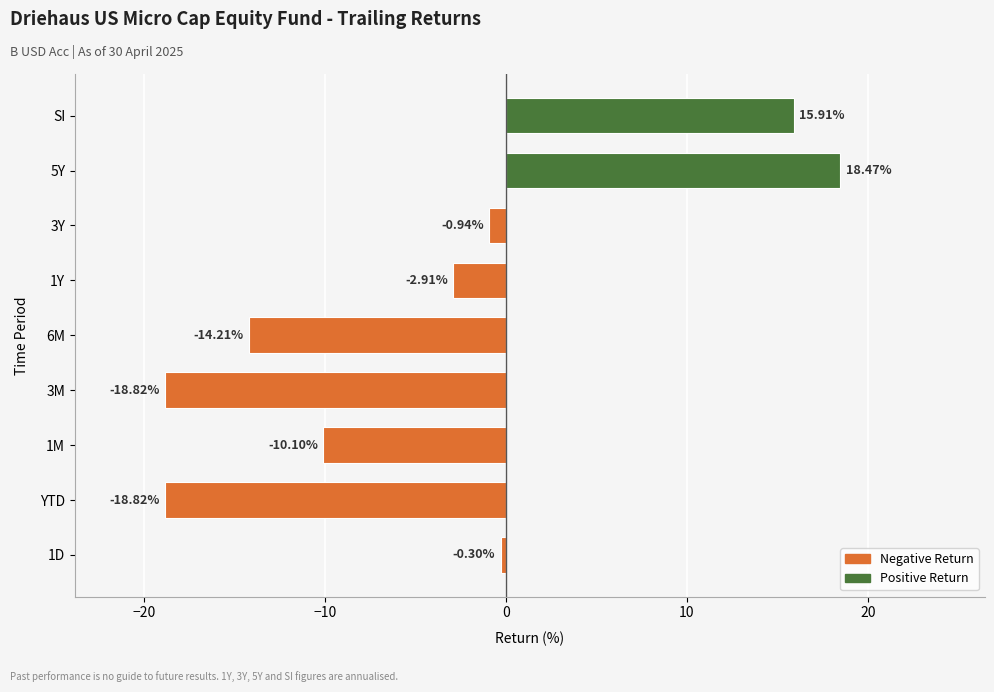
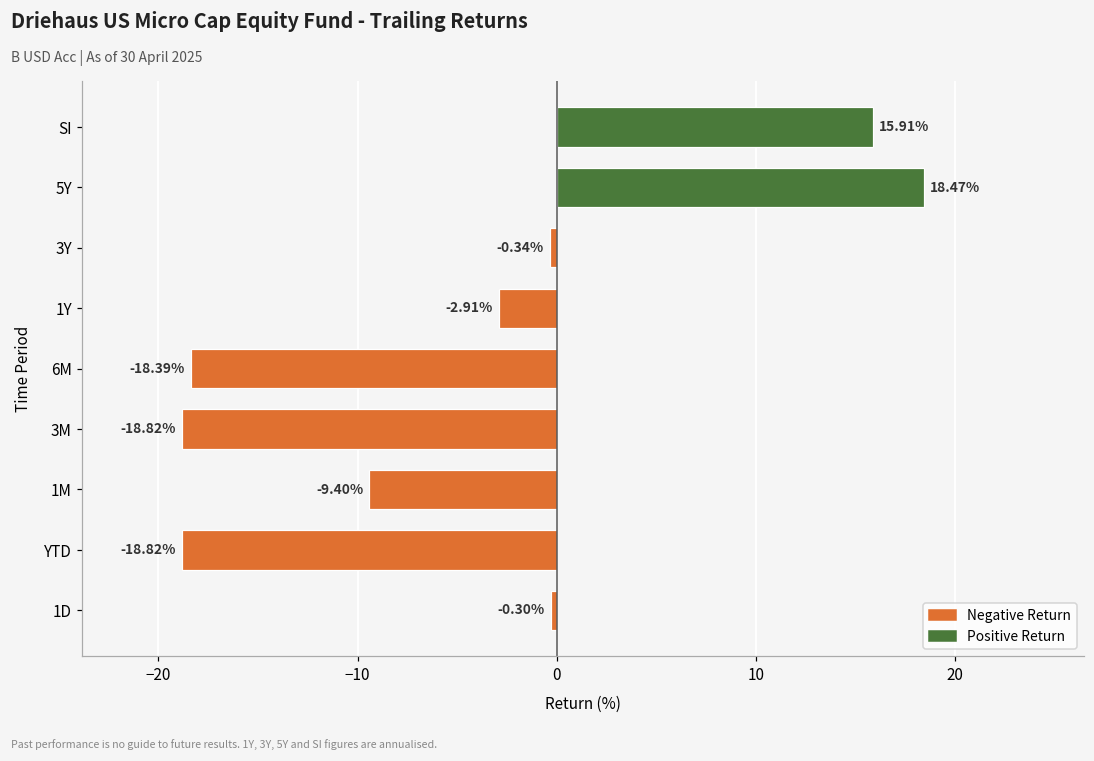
  {
    "SI": "15.91%",
    "5Y": "18.47%",
-   "3Y": "-0.94%",
+   "3Y": "-0.34%",
    "1Y": "-2.91%",
-   "6M": "-14.21%",
+   "6M": "-18.39%",
    "3M": "-18.82%",
-   "1M": "-10.10%",
+   "1M": "-9.40%",
    "YTD": "-18.82%",
    "1D": "-0.30%"
  }
